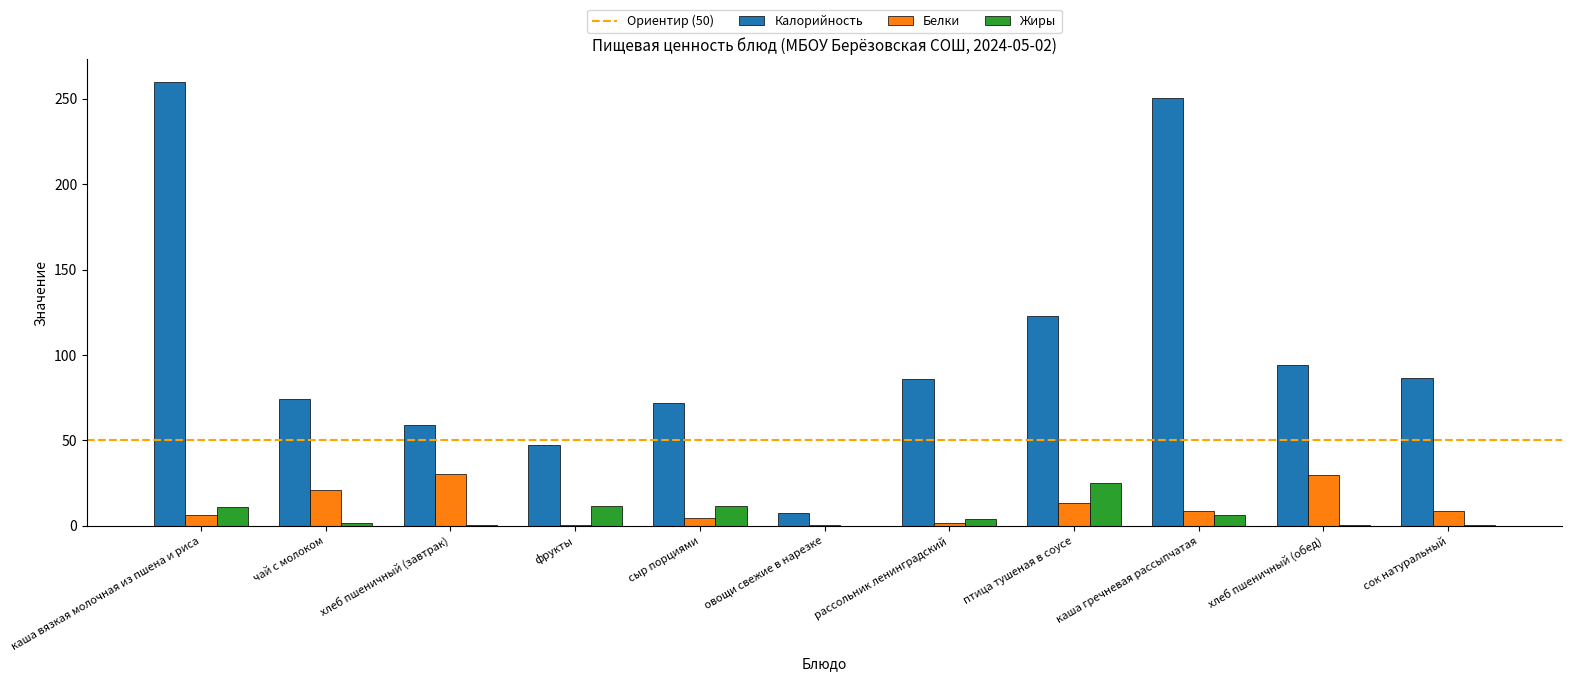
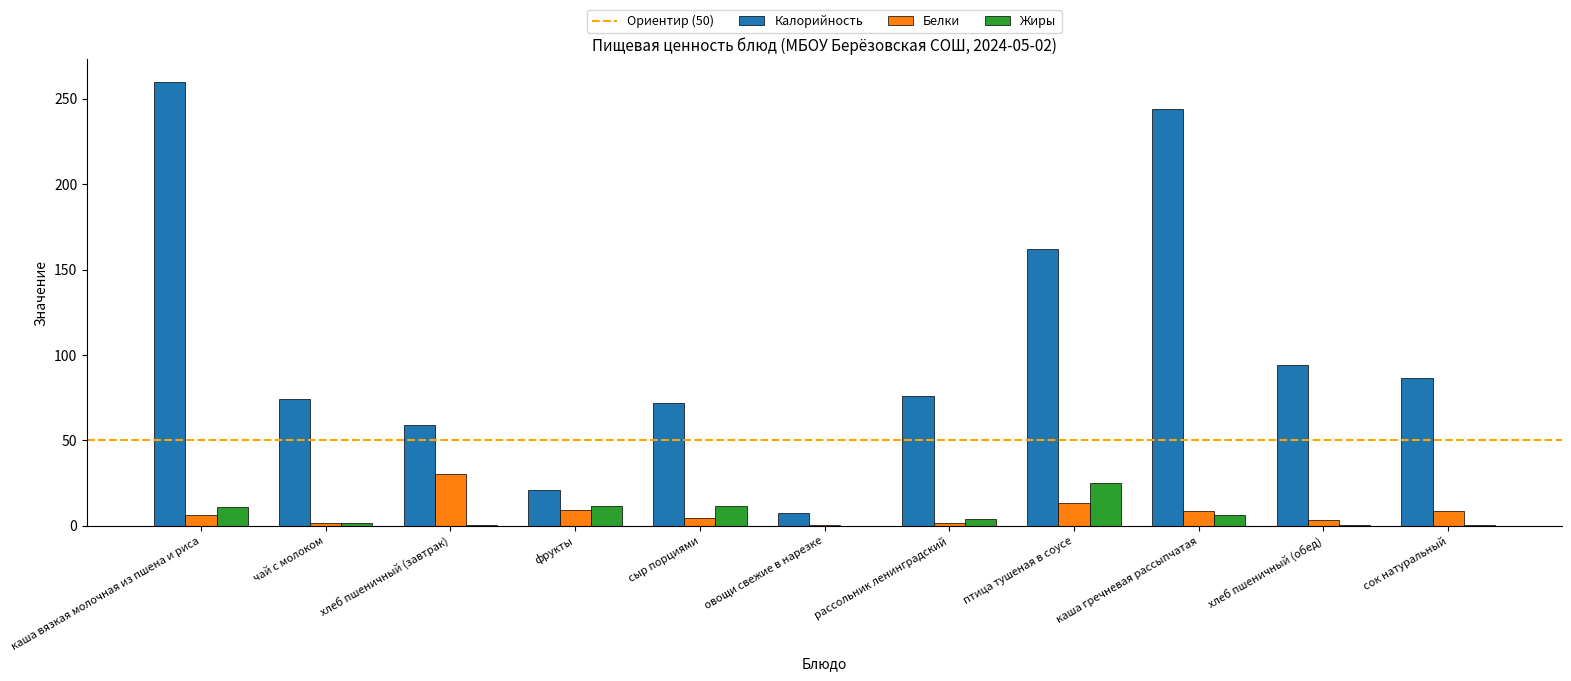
  {
    "Калорийность": {
      "каша вязкая молочная из пшена и риса": 260,
      "чай с молоком": 74,
      "хлеб пшеничный (завтрак)": 59,
-     "фрукты": 47,
+     "фрукты": 21,
      "сыр порциями": 72,
      "овощи свежие в нарезке": 7,
-     "рассольник ленинградский": 86,
-     "птица тушеная в соусе": 123,
-     "каша гречневая рассыпчатая": 251,
+     "рассольник ленинградский": 76,
+     "птица тушеная в соусе": 162,
+     "каша гречневая рассыпчатая": 244,
      "хлеб пшеничный (обед)": 94,
      "сок натуральный": 87
    },
    "Белки": {
      "каша вязкая молочная из пшена и риса": 6,
-     "чай с молоком": 21,
+     "чай с молоком": 2,
      "хлеб пшеничный (завтрак)": 30,
-     "фрукты": 0,
+     "фрукты": 9,
      "сыр порциями": 5,
      "рассольник ленинградский": 2,
      "птица тушеная в соусе": 13,
      "каша гречневая рассыпчатая": 9,
-     "хлеб пшеничный (обед)": 30,
+     "хлеб пшеничный (обед)": 3,
      "сок натуральный": 9
    },
    "Жиры": {
      "каша вязкая молочная из пшена и риса": 11,
      "фрукты": 12,
      "сыр порциями": 11,
      "рассольник ленинградский": 4,
      "птица тушеная в соусе": 25,
      "каша гречневая рассыпчатая": 6
    }
  }
